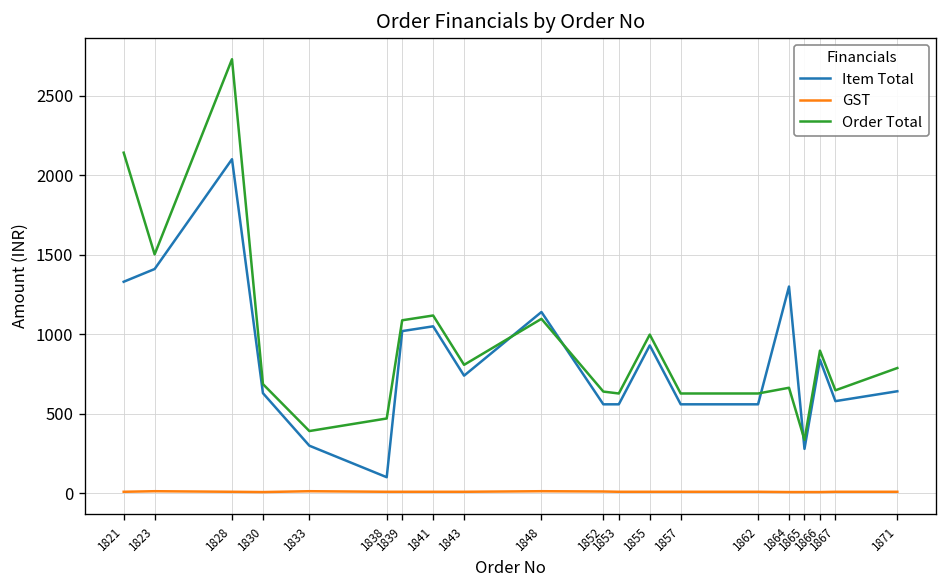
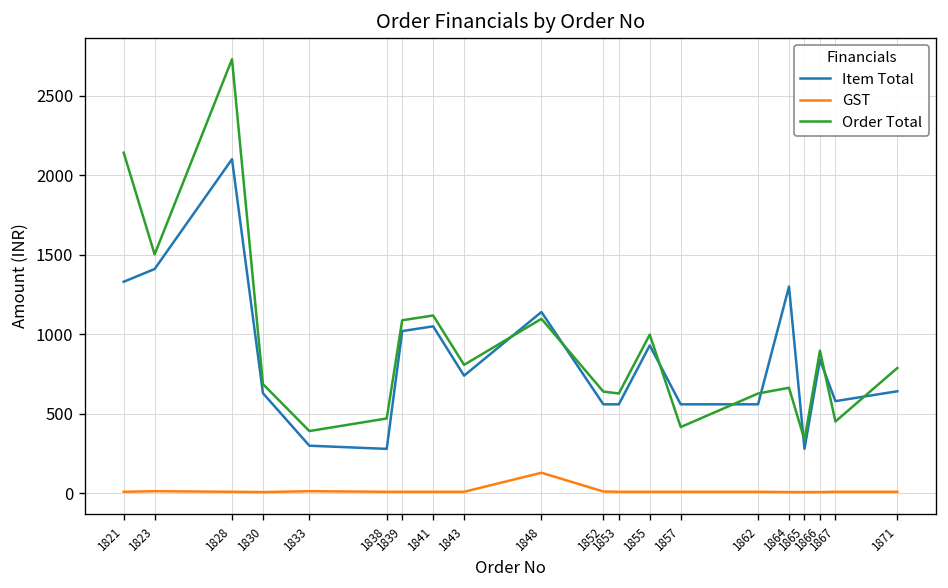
  {
    "Item Total": {
      "1821": 1330,
      "1823": 1410,
      "1828": 2100,
      "1830": 630,
      "1833": 300,
-     "1838": 100,
+     "1838": 280,
      "1839": 1020,
      "1841": 1050,
      "1843": 740,
      "1848": 1140,
      "1852": 560,
      "1853": 560,
      "1855": 930,
      "1857": 560,
      "1862": 560,
      "1864": 1300,
      "1865": 280,
      "1866": 840,
      "1867": 580,
      "1871": 640
    },
    "GST": {
      "1821": 10,
      "1823": 10,
      "1828": 10,
      "1830": 10,
      "1833": 10,
      "1838": 10,
      "1839": 10,
      "1841": 10,
      "1843": 10,
-     "1848": 10,
+     "1848": 130,
      "1852": 10,
      "1853": 10,
      "1855": 10,
      "1857": 10,
      "1862": 10,
      "1864": 10,
      "1865": 10,
      "1866": 10,
      "1867": 10,
      "1871": 10
    },
    "Order Total": {
      "1821": 2140,
      "1823": 1500,
      "1828": 2730,
      "1830": 690,
      "1833": 390,
      "1838": 470,
      "1839": 1090,
      "1841": 1120,
      "1843": 810,
      "1848": 1100,
      "1852": 640,
      "1853": 630,
      "1855": 1000,
-     "1857": 630,
+     "1857": 420,
      "1862": 630,
      "1864": 660,
      "1865": 340,
      "1866": 900,
-     "1867": 650,
+     "1867": 450,
      "1871": 790
    }
  }
